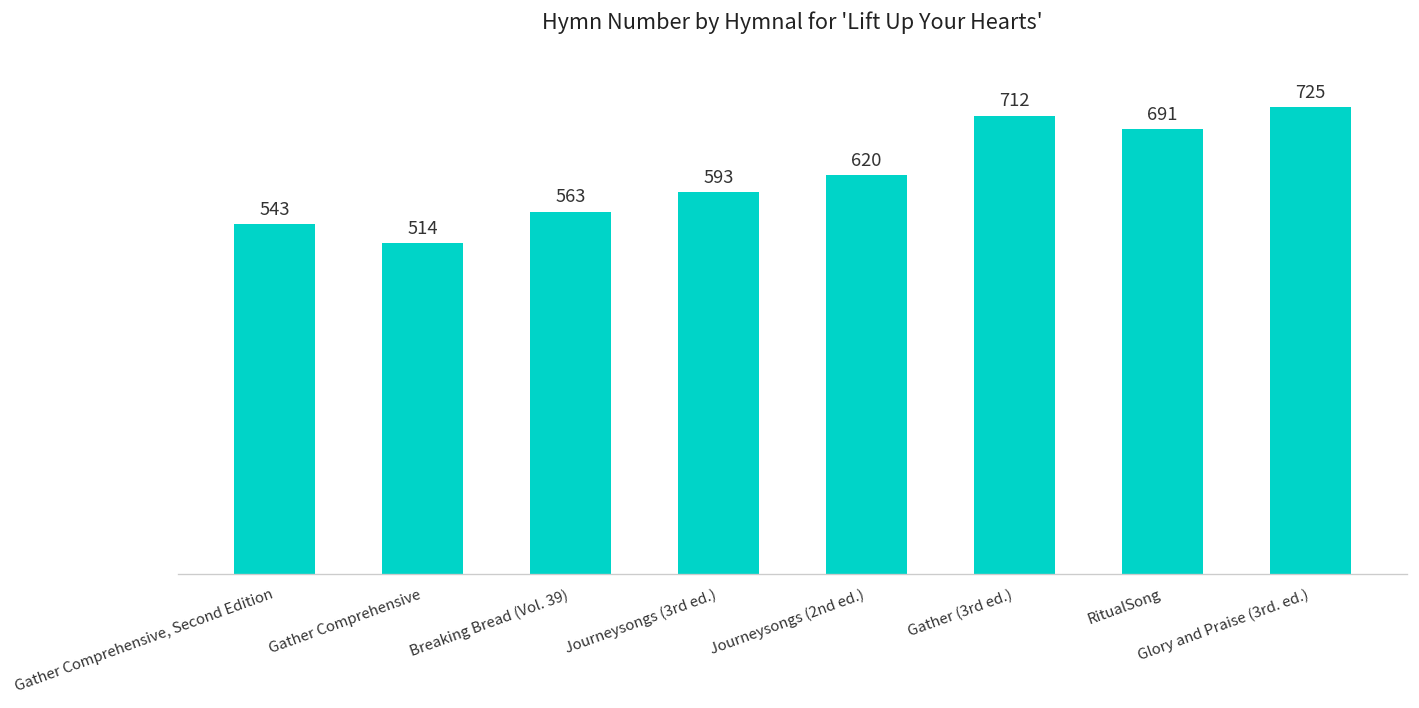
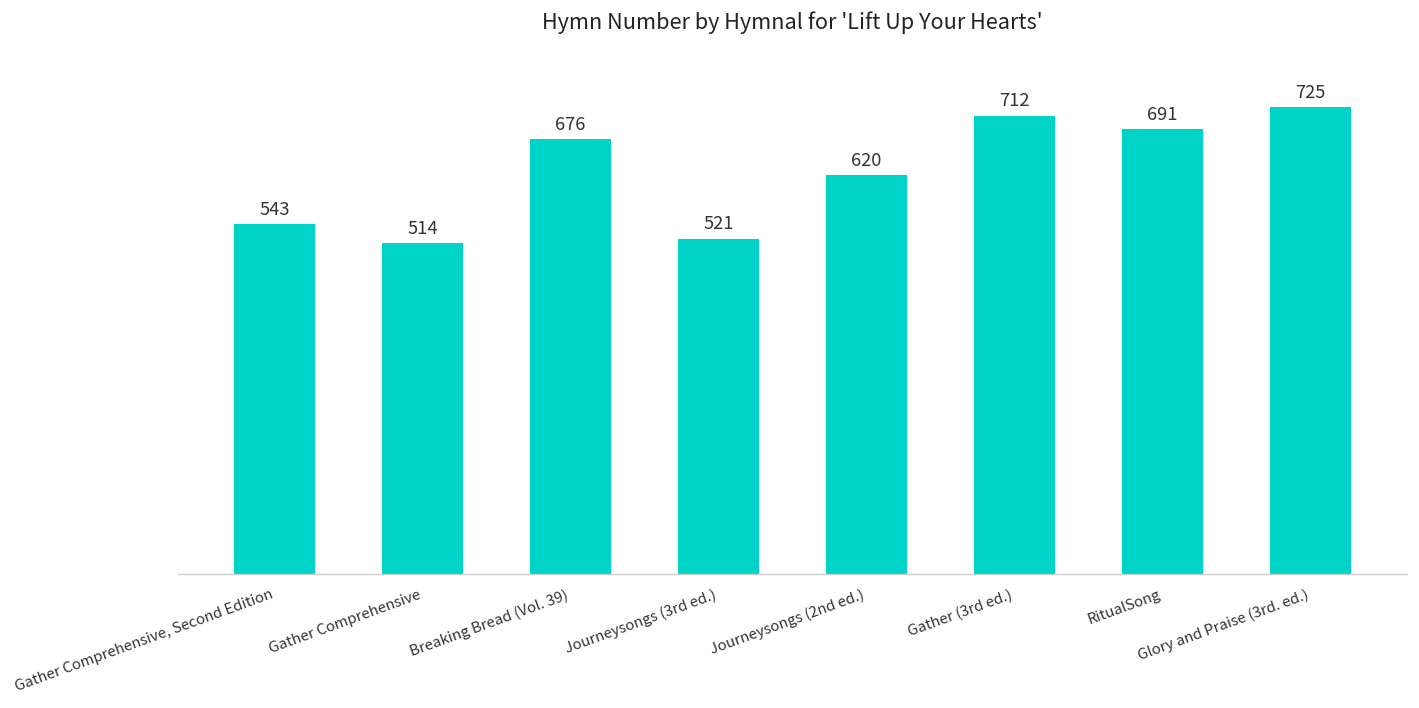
  {
    "Gather Comprehensive, Second Edition": 543,
    "Gather Comprehensive": 514,
-   "Breaking Bread (Vol. 39)": 563,
-   "Journeysongs (3rd ed.)": 593,
+   "Breaking Bread (Vol. 39)": 676,
+   "Journeysongs (3rd ed.)": 521,
    "Journeysongs (2nd ed.)": 620,
    "Gather (3rd ed.)": 712,
    "RitualSong": 691,
    "Glory and Praise (3rd. ed.)": 725
  }
